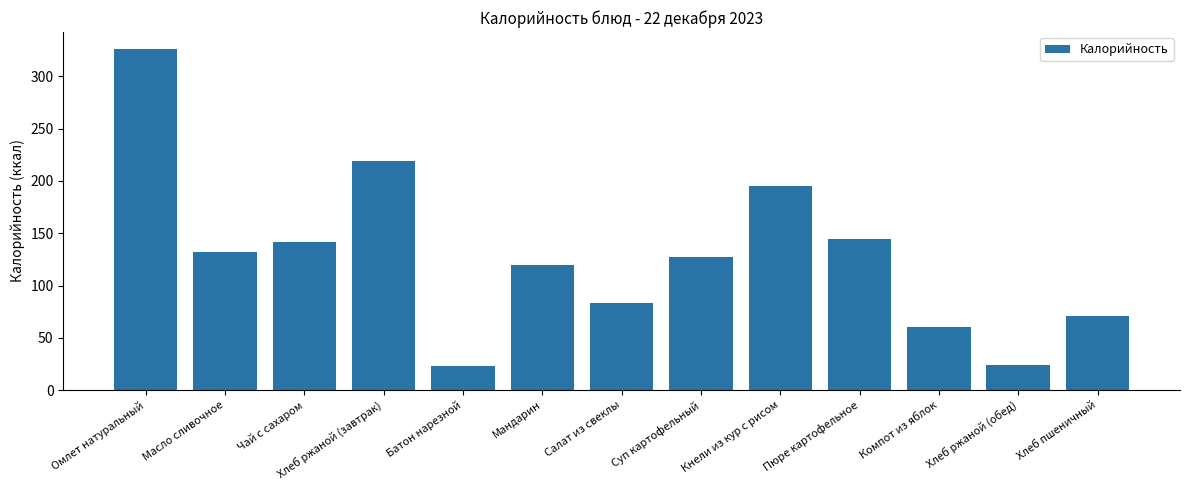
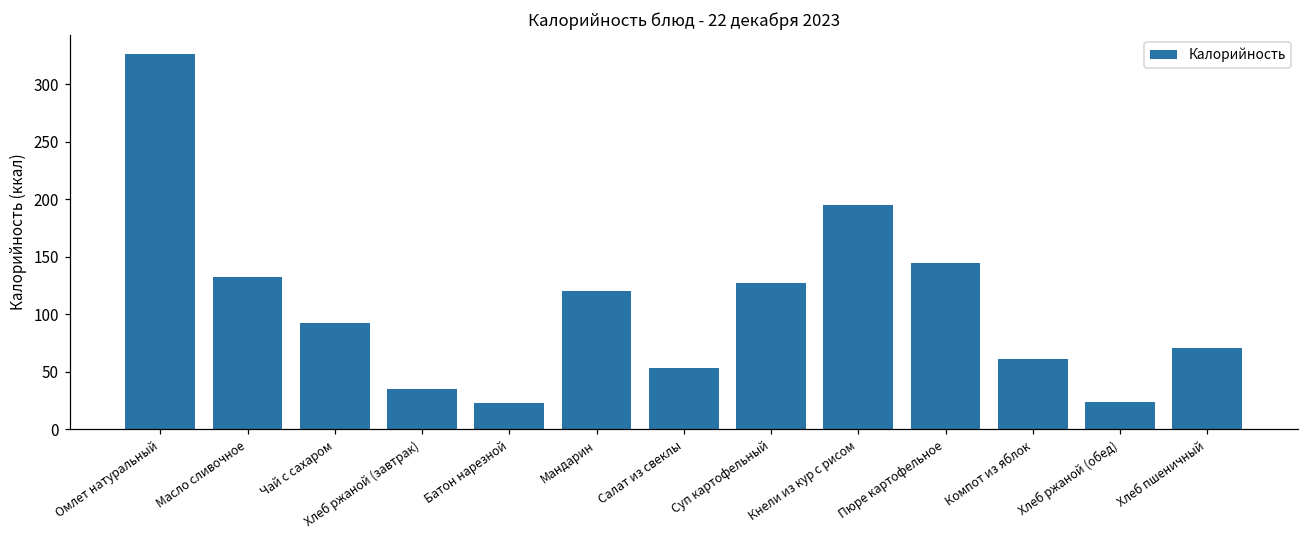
  {
    "Омлет натуральный": 326,
    "Масло сливочное": 132,
-   "Чай с сахаром": 142,
-   "Хлеб ржаной (завтрак)": 219,
+   "Чай с сахаром": 92,
+   "Хлеб ржаной (завтрак)": 35,
    "Батон нарезной": 23,
    "Мандарин": 120,
-   "Салат из свеклы": 84,
+   "Салат из свеклы": 53,
    "Суп картофельный": 127,
    "Кнели из кур с рисом": 195,
    "Пюре картофельное": 144,
    "Компот из яблок": 61,
    "Хлеб ржаной (обед)": 24,
    "Хлеб пшеничный": 71
  }
